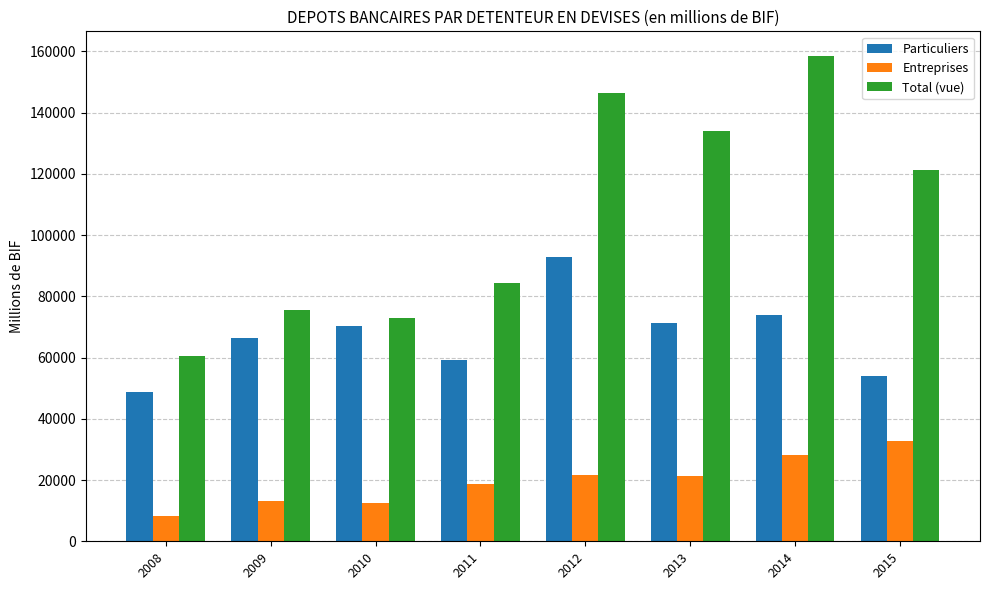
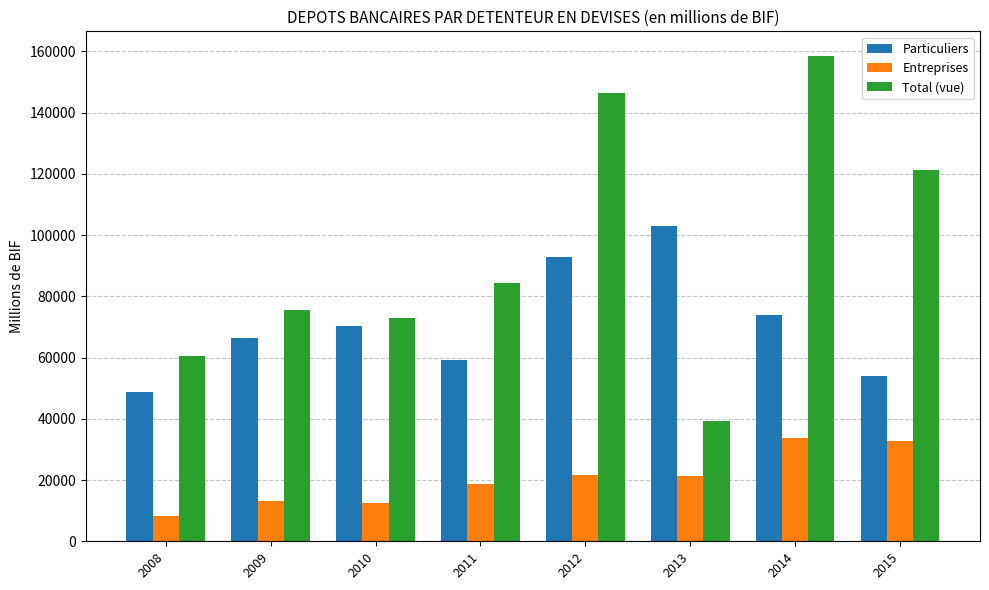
  {
    "Particuliers": {
      "2008": 49000,
      "2009": 66000,
      "2010": 70000,
      "2011": 59000,
      "2012": 93000,
-     "2013": 71000,
+     "2013": 103000,
      "2014": 74000,
      "2015": 54000
    },
    "Entreprises": {
      "2008": 8000,
      "2009": 13000,
      "2010": 13000,
      "2011": 19000,
      "2012": 22000,
      "2013": 21000,
-     "2014": 28000,
+     "2014": 34000,
      "2015": 33000
    },
    "Total (vue)": {
      "2008": 61000,
      "2009": 76000,
      "2010": 73000,
      "2011": 84000,
      "2012": 147000,
-     "2013": 134000,
+     "2013": 39000,
      "2014": 159000,
      "2015": 121000
    }
  }
